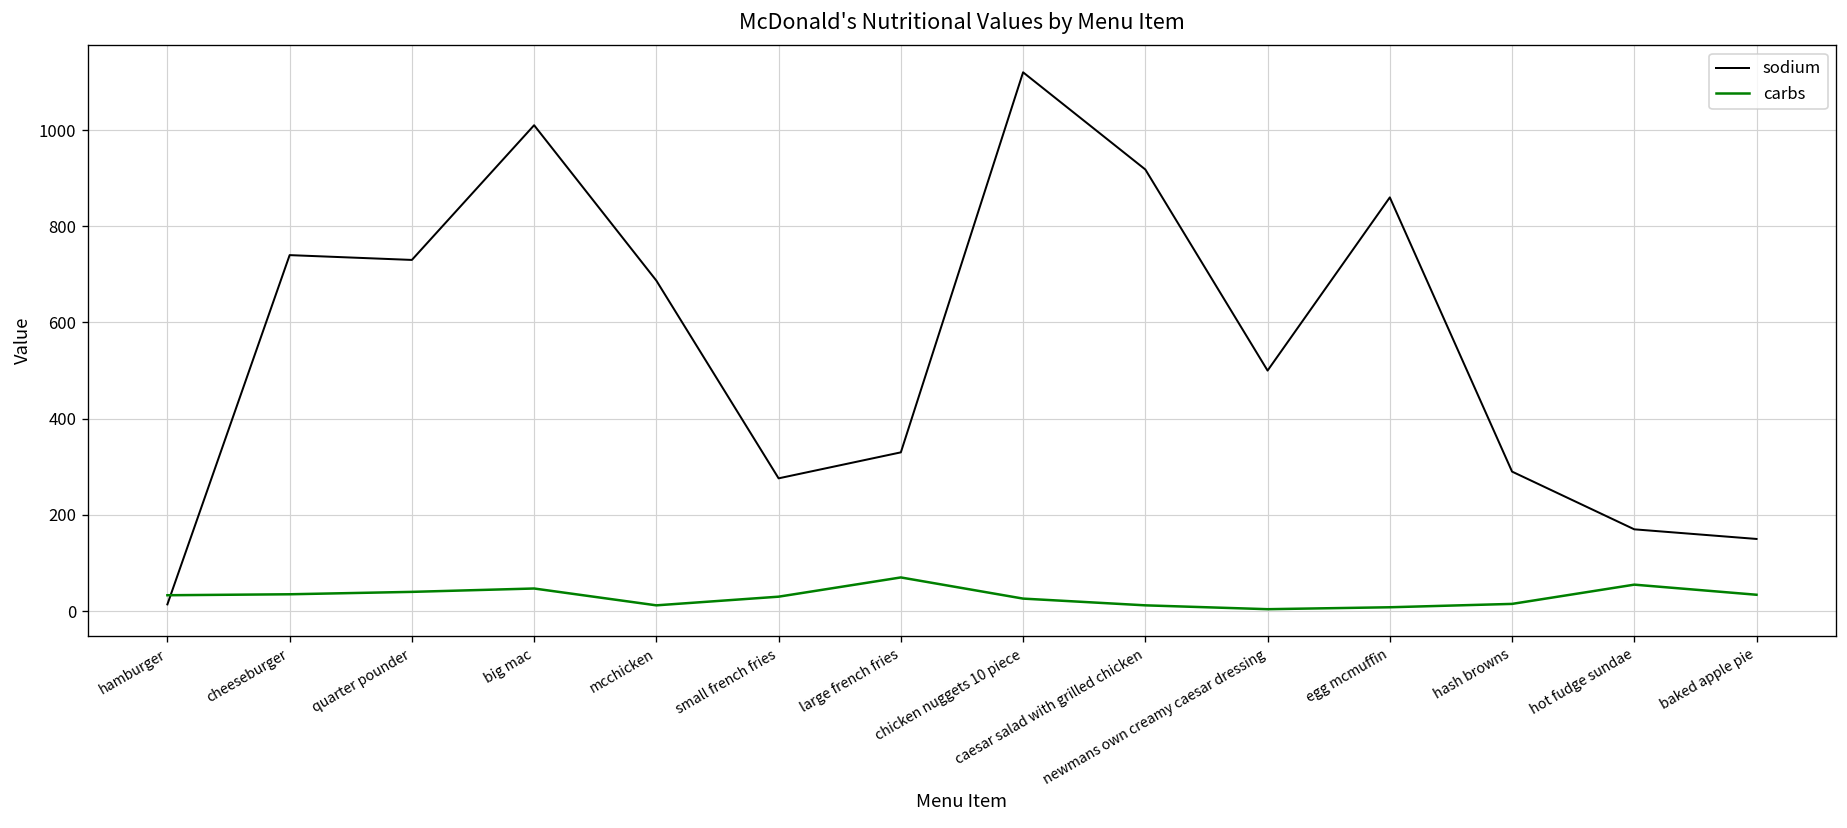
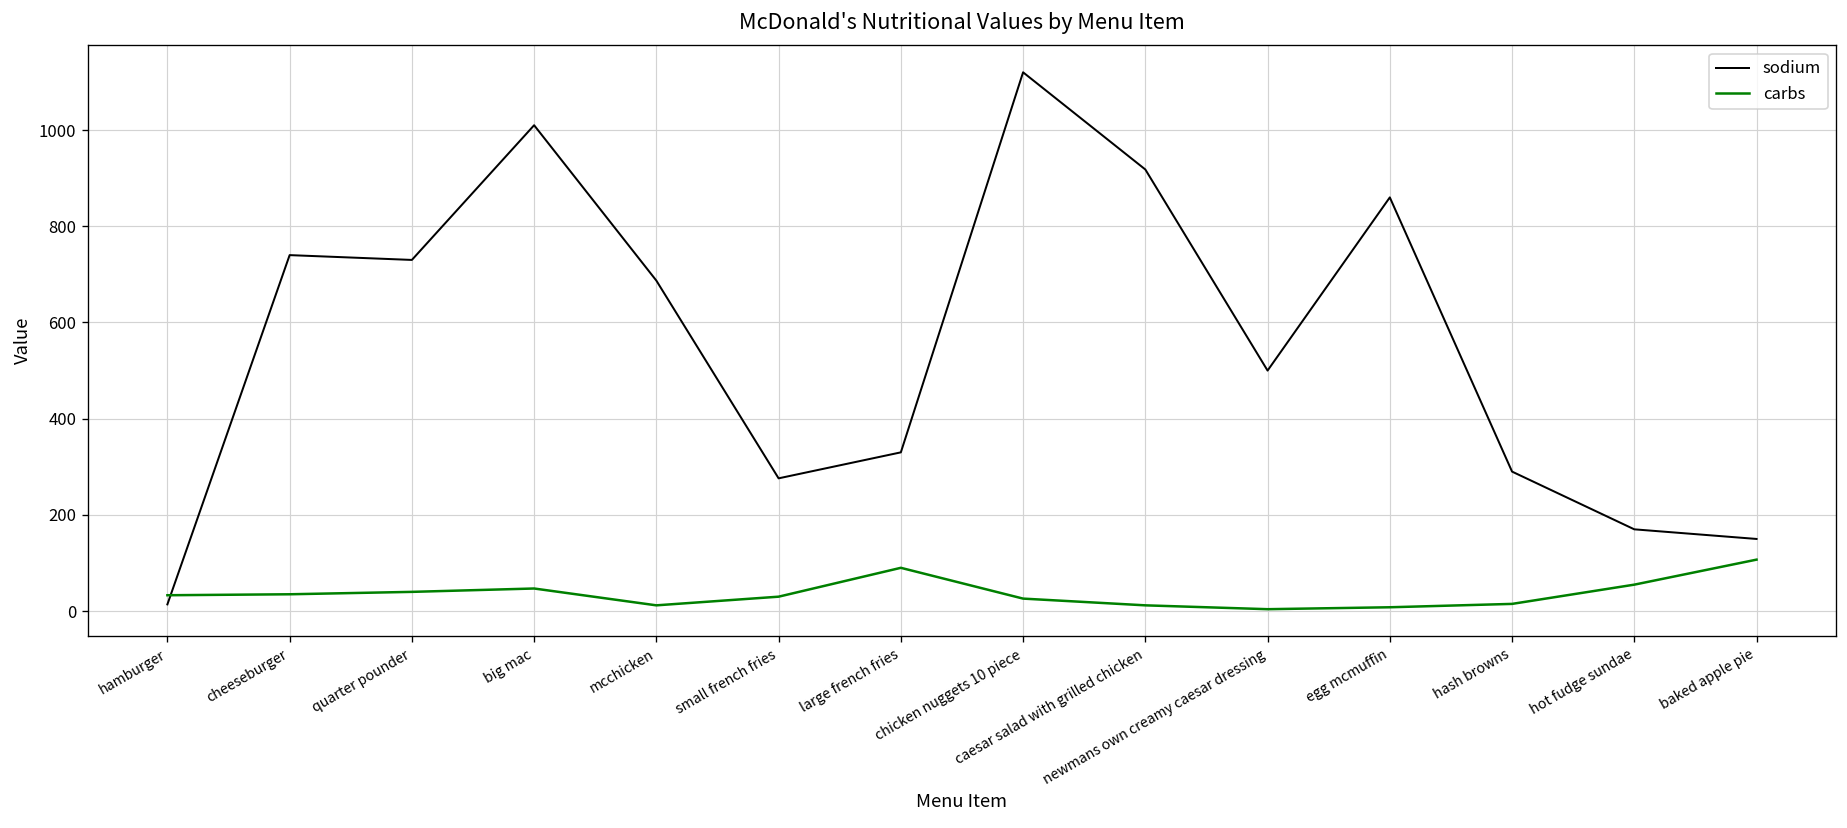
  {
    "sodium": {
      "hamburger": 10,
      "cheeseburger": 740,
      "quarter pounder": 730,
      "big mac": 1010,
      "mcchicken": 690,
      "small french fries": 280,
      "large french fries": 330,
      "chicken nuggets 10 piece": 1120,
      "caesar salad with grilled chicken": 920,
      "newmans own creamy caesar dressing": 500,
      "egg mcmuffin": 860,
      "hash browns": 290,
      "hot fudge sundae": 170,
      "baked apple pie": 150
    },
    "carbs": {
      "hamburger": 30,
      "cheeseburger": 40,
      "quarter pounder": 40,
      "big mac": 50,
      "mcchicken": 10,
      "small french fries": 30,
-     "large french fries": 70,
+     "large french fries": 90,
      "chicken nuggets 10 piece": 30,
      "caesar salad with grilled chicken": 10,
      "newmans own creamy caesar dressing": 0,
      "egg mcmuffin": 10,
      "hash browns": 20,
      "hot fudge sundae": 60,
-     "baked apple pie": 30
+     "baked apple pie": 110
    }
  }
